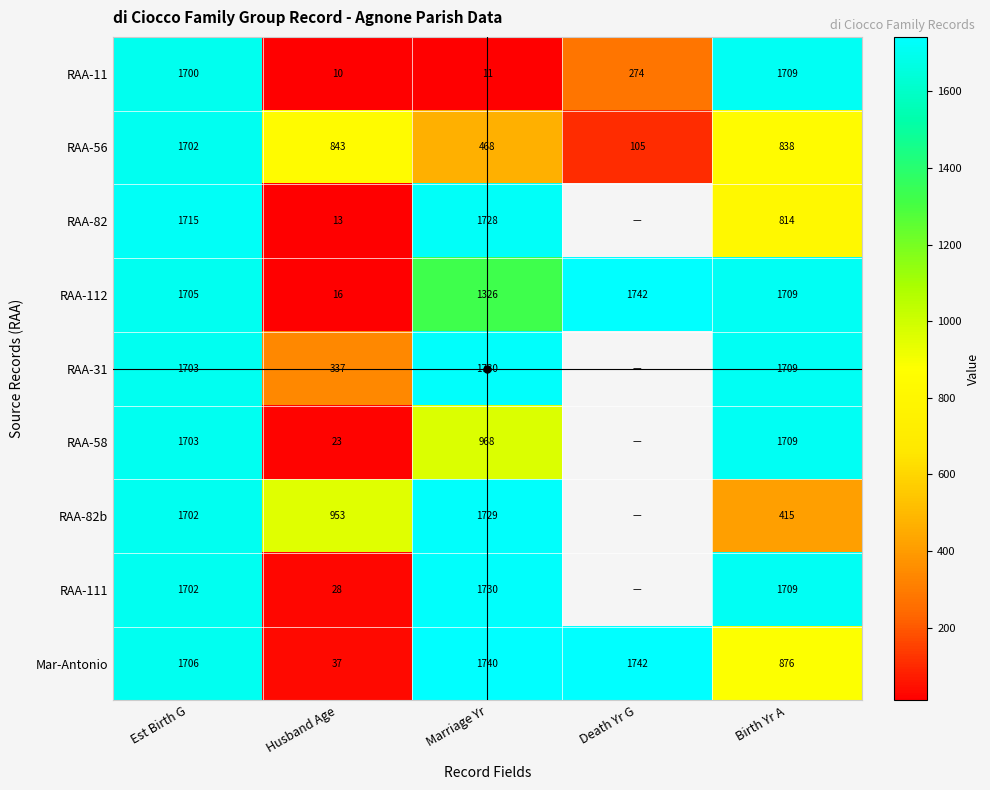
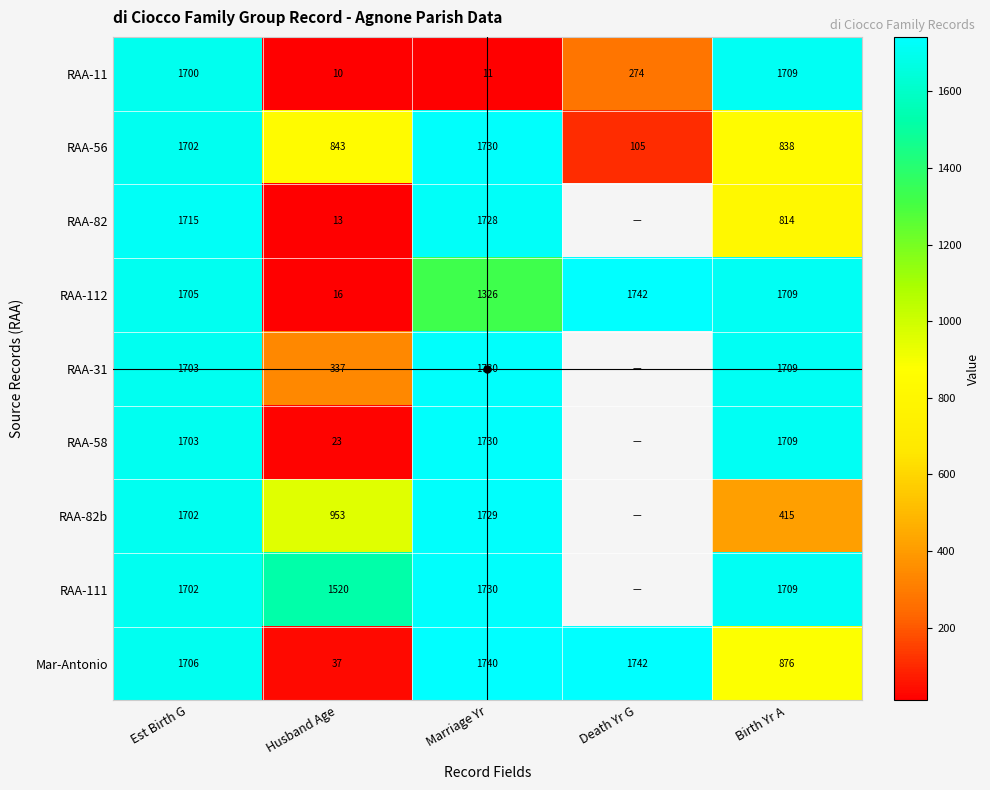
  {
    "RAA-11": {
      "Est Birth G": 1700,
      "Husband Age": 10,
      "Marriage Yr": 11,
      "Death Yr G": 274,
      "Birth Yr A": 1709
    },
    "RAA-56": {
      "Est Birth G": 1702,
      "Husband Age": 843,
-     "Marriage Yr": 468,
+     "Marriage Yr": 1730,
      "Death Yr G": 105,
      "Birth Yr A": 838
    },
    "RAA-82": {
      "Est Birth G": 1715,
      "Husband Age": 13,
      "Marriage Yr": 1728,
      "Birth Yr A": 814
    },
    "RAA-112": {
      "Est Birth G": 1705,
      "Husband Age": 16,
      "Marriage Yr": 1326,
      "Death Yr G": 1742,
      "Birth Yr A": 1709
    },
    "RAA-31": {
      "Est Birth G": 1703,
      "Husband Age": 337,
      "Birth Yr A": 1709
    },
    "RAA-58": {
      "Est Birth G": 1703,
      "Husband Age": 23,
-     "Marriage Yr": 968,
+     "Marriage Yr": 1730,
      "Birth Yr A": 1709
    },
    "RAA-82b": {
      "Est Birth G": 1702,
      "Husband Age": 953,
      "Marriage Yr": 1729,
      "Birth Yr A": 415
    },
    "RAA-111": {
      "Est Birth G": 1702,
-     "Husband Age": 28,
+     "Husband Age": 1520,
      "Marriage Yr": 1730,
      "Birth Yr A": 1709
    },
    "Mar-Antonio": {
      "Est Birth G": 1706,
      "Husband Age": 37,
      "Marriage Yr": 1740,
      "Death Yr G": 1742,
      "Birth Yr A": 876
    }
  }
